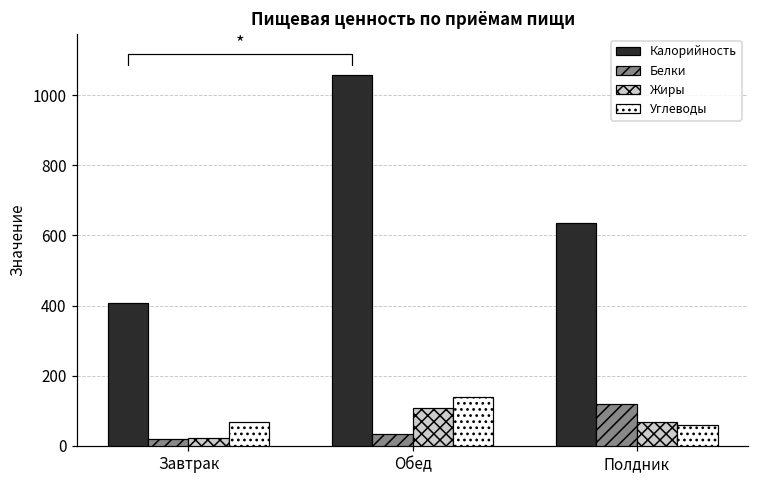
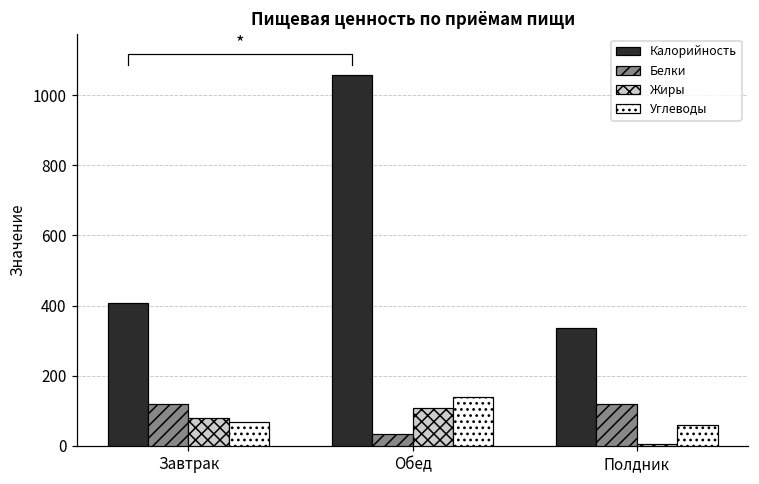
  {
    "Калорийность": {
      "Завтрак": 410,
      "Обед": 1060,
-     "Полдник": 640
+     "Полдник": 340
    },
    "Белки": {
-     "Завтрак": 20,
+     "Завтрак": 120,
      "Обед": 30,
      "Полдник": 120
    },
    "Жиры": {
-     "Завтрак": 20,
+     "Завтрак": 80,
      "Обед": 110,
-     "Полдник": 70
+     "Полдник": 10
    },
    "Углеводы": {
      "Завтрак": 70,
      "Обед": 140,
      "Полдник": 60
    }
  }
